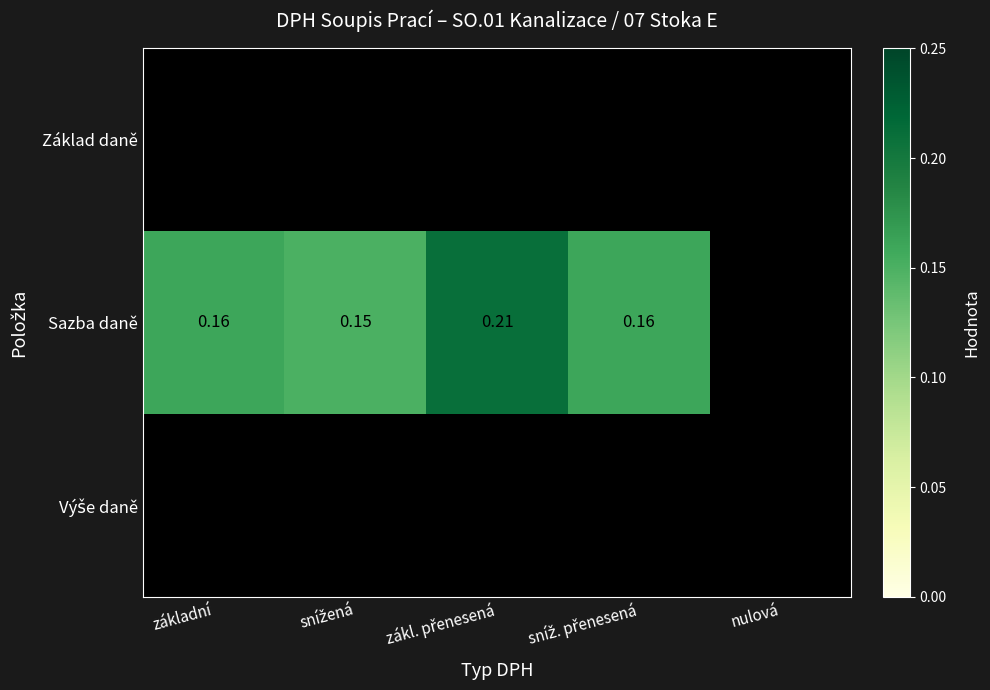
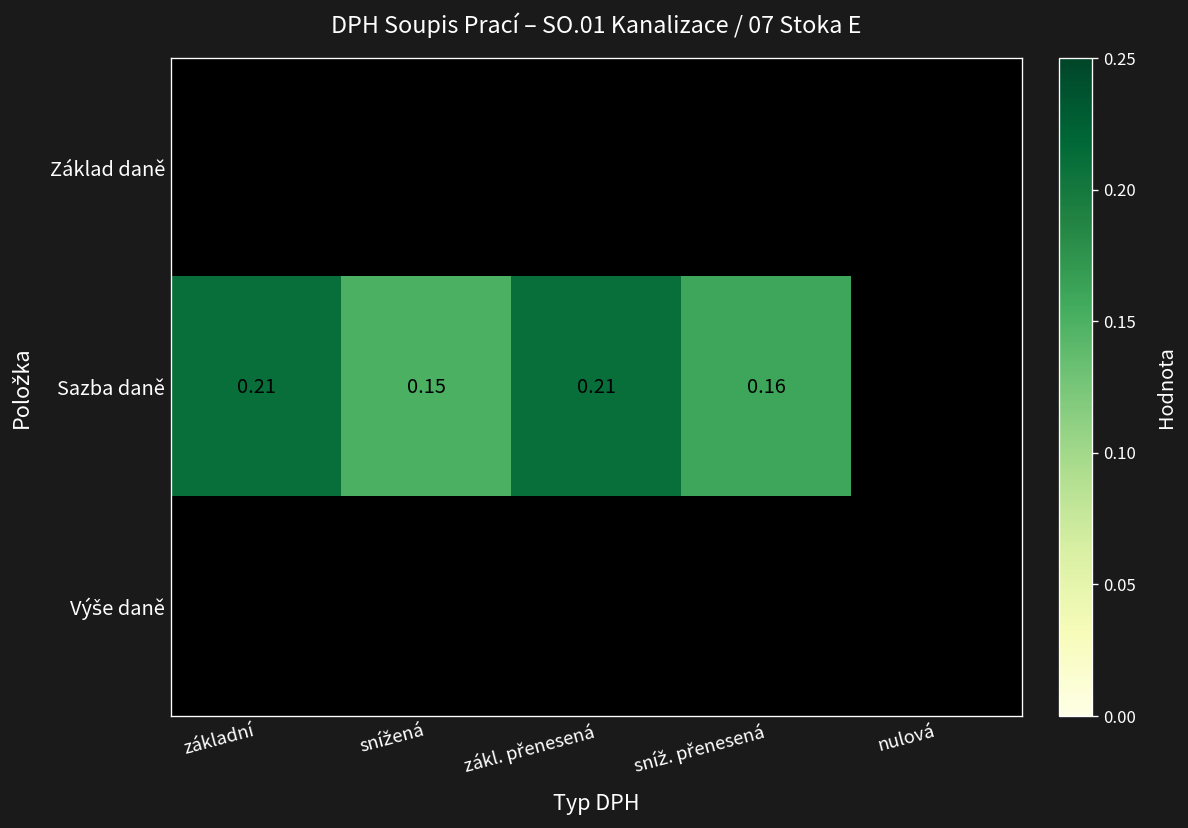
  {
    "Sazba daně": {
-     "základní": 0.16,
+     "základní": 0.21,
      "snížená": 0.15,
      "zákl. přenesená": 0.21,
      "sníž. přenesená": 0.16
    }
  }
